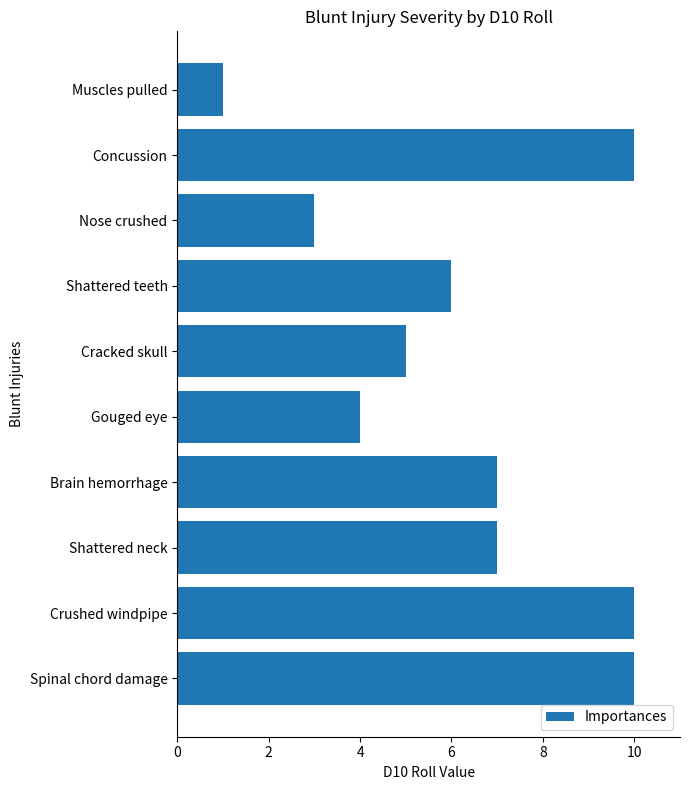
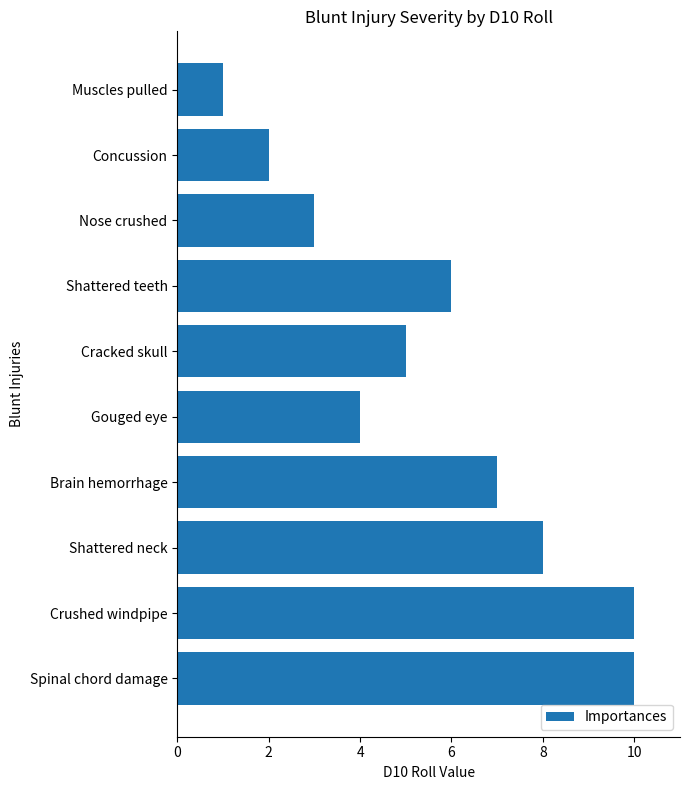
  {
    "Muscles pulled": 1,
-   "Concussion": 10,
+   "Concussion": 2,
    "Nose crushed": 3,
    "Shattered teeth": 6,
    "Cracked skull": 5,
    "Gouged eye": 4,
    "Brain hemorrhage": 7,
-   "Shattered neck": 7,
+   "Shattered neck": 8,
    "Crushed windpipe": 10,
    "Spinal chord damage": 10
  }
